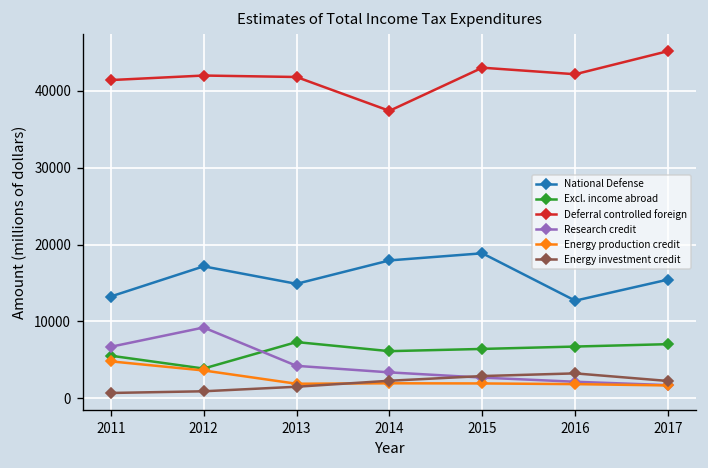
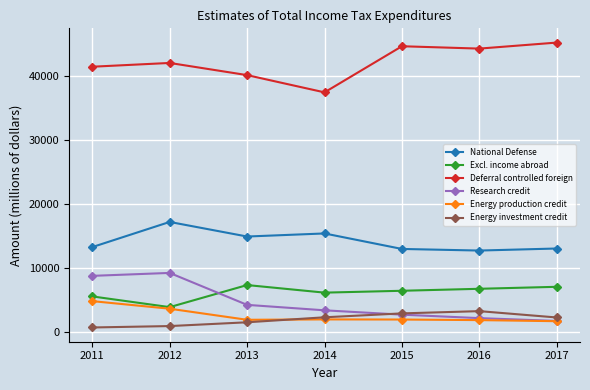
  {
    "National Defense": {
      "2011": 13000,
      "2012": 17000,
      "2013": 15000,
-     "2014": 18000,
-     "2015": 19000,
+     "2014": 15000,
+     "2015": 13000,
      "2016": 13000,
-     "2017": 15000
+     "2017": 13000
    },
    "Excl. income abroad": {
      "2011": 6000,
      "2013": 7000,
      "2014": 6000,
      "2015": 6000,
      "2016": 7000,
      "2017": 7000
    },
    "Deferral controlled foreign": {
      "2011": 41000,
      "2012": 42000,
-     "2013": 42000,
+     "2013": 40000,
      "2014": 37000,
-     "2015": 43000,
-     "2016": 42000,
+     "2015": 45000,
+     "2016": 44000,
      "2017": 45000
    },
    "Research credit": {
-     "2011": 7000,
+     "2011": 9000,
      "2012": 9000,
      "2013": 4000,
      "2014": 3000
    },
    "Energy production credit": {
      "2011": 5000,
      "2015": 2000
    },
    "Energy investment credit": {
      "2011": 1000,
      "2012": 1000,
      "2016": 3000,
      "2017": 2000
    }
  }
